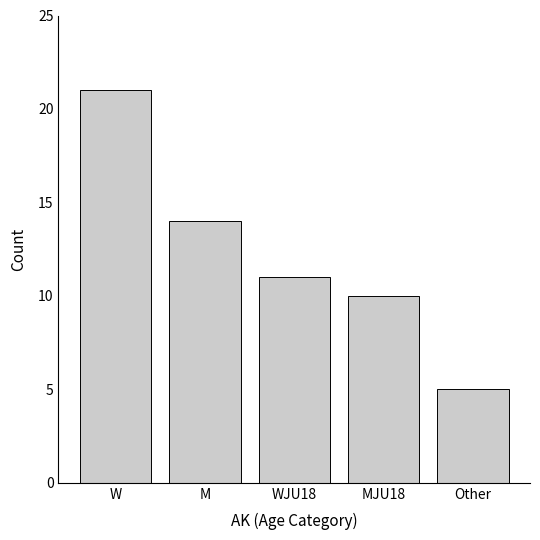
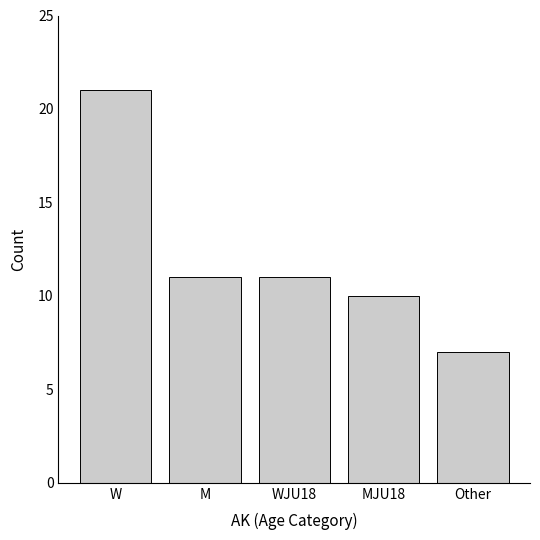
  {
    "W": 21,
-   "M": 14,
+   "M": 11,
    "WJU18": 11,
    "MJU18": 10,
-   "Other": 5
+   "Other": 7
  }
